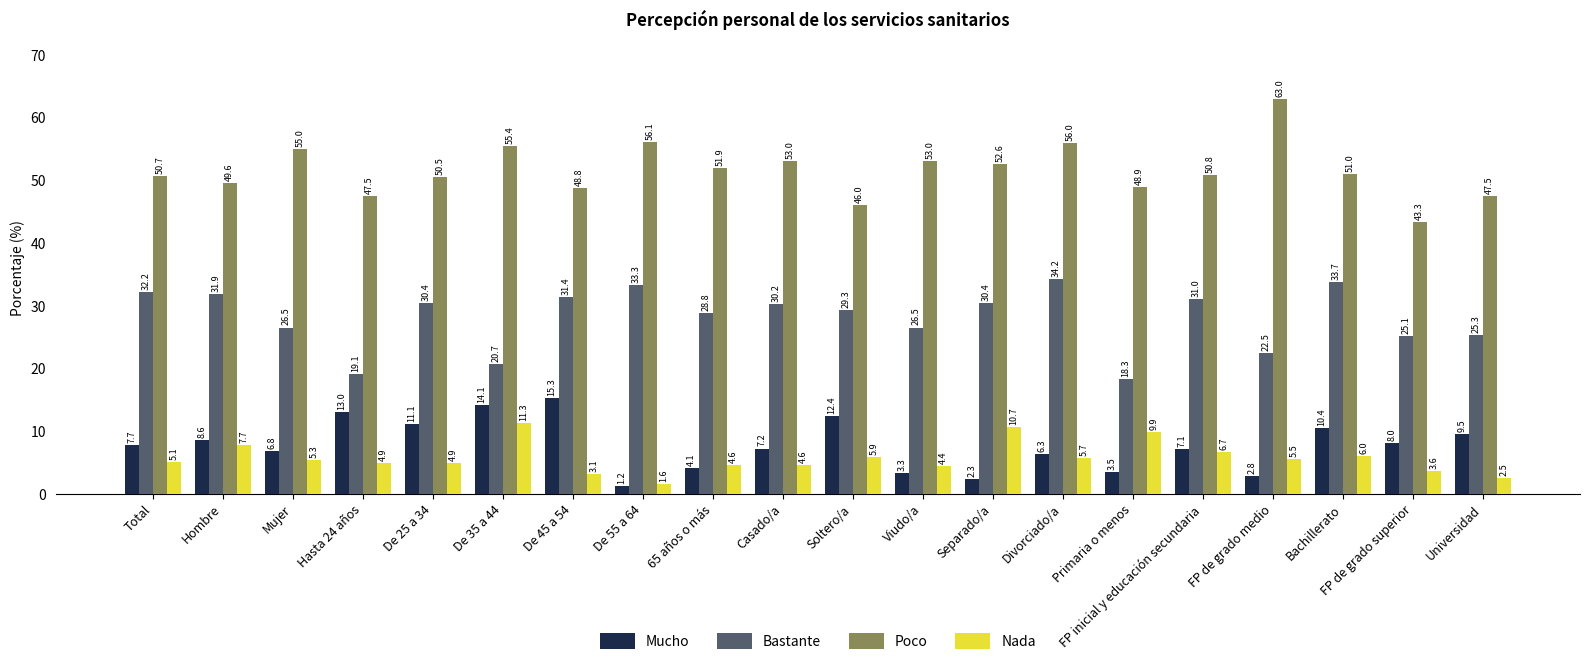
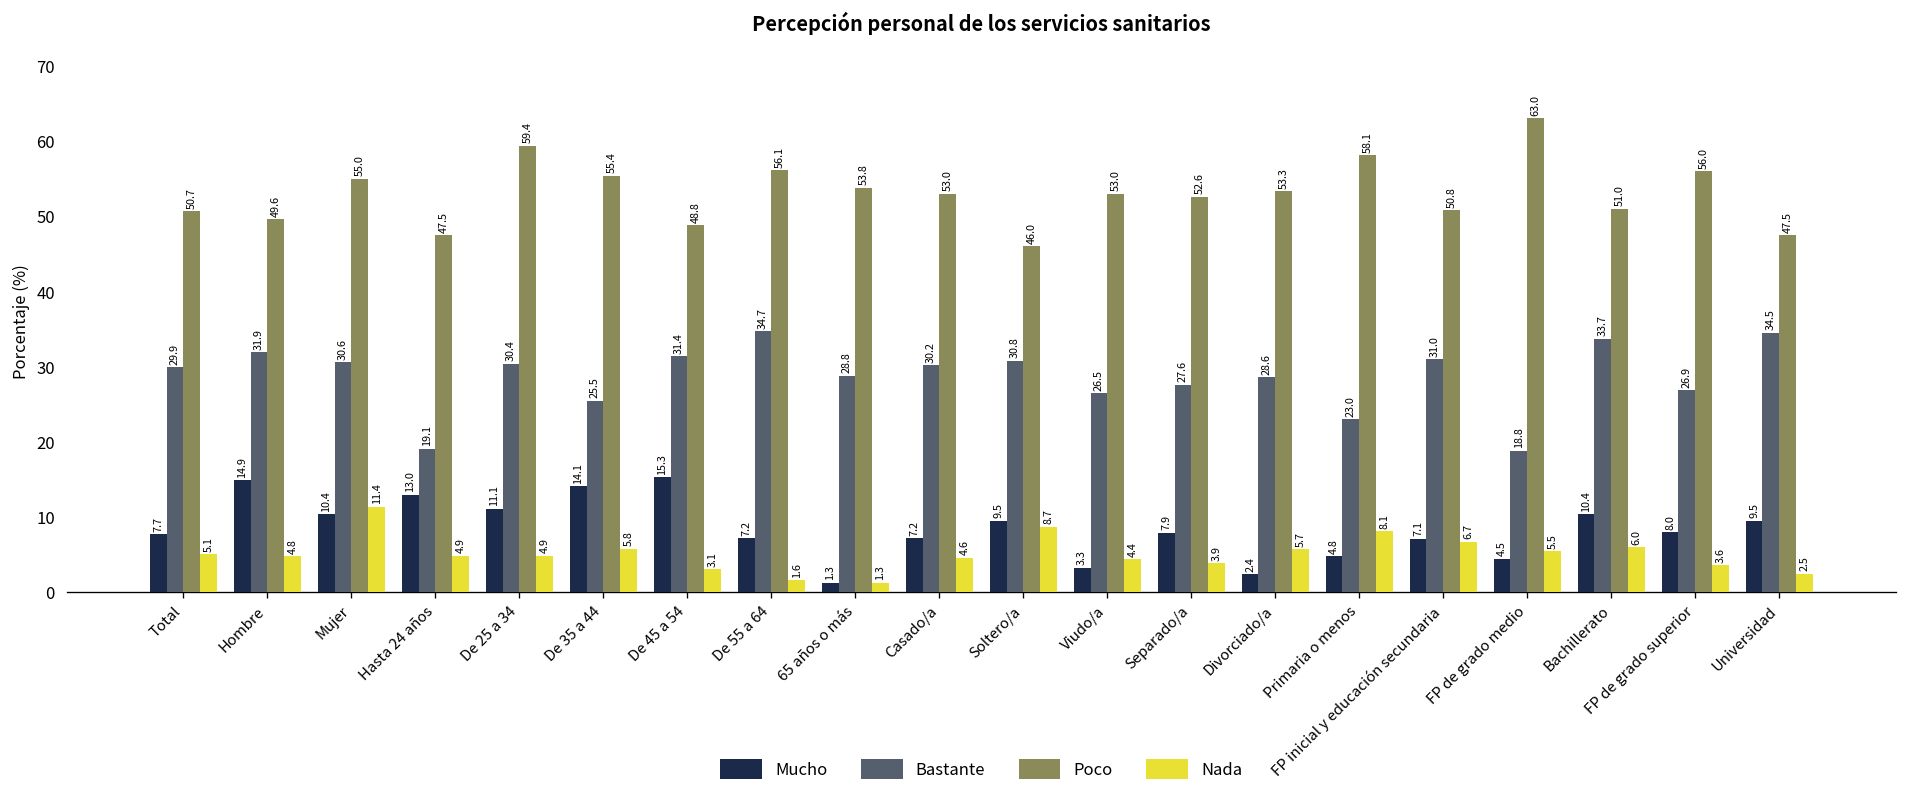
  {
    "Mucho": {
      "Total": 7.7,
-     "Hombre": 8.6,
-     "Mujer": 6.8,
+     "Hombre": 14.9,
+     "Mujer": 10.4,
      "Hasta 24 años": 13.0,
      "De 25 a 34": 11.1,
      "De 35 a 44": 14.1,
      "De 45 a 54": 15.3,
-     "De 55 a 64": 1.2,
-     "65 años o más": 4.1,
+     "De 55 a 64": 7.2,
+     "65 años o más": 1.3,
      "Casado/a": 7.2,
-     "Soltero/a": 12.4,
+     "Soltero/a": 9.5,
      "Viudo/a": 3.3,
-     "Separado/a": 2.3,
-     "Divorciado/a": 6.3,
-     "Primaria o menos": 3.5,
+     "Separado/a": 7.9,
+     "Divorciado/a": 2.4,
+     "Primaria o menos": 4.8,
      "FP inicial y educación secundaria": 7.1,
-     "FP de grado medio": 2.8,
+     "FP de grado medio": 4.5,
      "Bachillerato": 10.4,
      "FP de grado superior": 8.0,
      "Universidad": 9.5
    },
    "Bastante": {
-     "Total": 32.2,
+     "Total": 29.9,
      "Hombre": 31.9,
-     "Mujer": 26.5,
+     "Mujer": 30.6,
      "Hasta 24 años": 19.1,
      "De 25 a 34": 30.4,
-     "De 35 a 44": 20.7,
+     "De 35 a 44": 25.5,
      "De 45 a 54": 31.4,
-     "De 55 a 64": 33.3,
+     "De 55 a 64": 34.7,
      "65 años o más": 28.8,
      "Casado/a": 30.2,
-     "Soltero/a": 29.3,
+     "Soltero/a": 30.8,
      "Viudo/a": 26.5,
-     "Separado/a": 30.4,
-     "Divorciado/a": 34.2,
-     "Primaria o menos": 18.3,
+     "Separado/a": 27.6,
+     "Divorciado/a": 28.6,
+     "Primaria o menos": 23.0,
      "FP inicial y educación secundaria": 31.0,
-     "FP de grado medio": 22.5,
+     "FP de grado medio": 18.8,
      "Bachillerato": 33.7,
-     "FP de grado superior": 25.1,
-     "Universidad": 25.3
+     "FP de grado superior": 26.9,
+     "Universidad": 34.5
    },
    "Poco": {
      "Total": 50.7,
      "Hombre": 49.6,
      "Mujer": 55.0,
      "Hasta 24 años": 47.5,
-     "De 25 a 34": 50.5,
+     "De 25 a 34": 59.4,
      "De 35 a 44": 55.4,
      "De 45 a 54": 48.8,
      "De 55 a 64": 56.1,
-     "65 años o más": 51.9,
+     "65 años o más": 53.8,
      "Casado/a": 53.0,
      "Soltero/a": 46.0,
      "Viudo/a": 53.0,
      "Separado/a": 52.6,
-     "Divorciado/a": 56.0,
-     "Primaria o menos": 48.9,
+     "Divorciado/a": 53.3,
+     "Primaria o menos": 58.1,
      "FP inicial y educación secundaria": 50.8,
      "FP de grado medio": 63.0,
      "Bachillerato": 51.0,
-     "FP de grado superior": 43.3,
+     "FP de grado superior": 56.0,
      "Universidad": 47.5
    },
    "Nada": {
      "Total": 5.1,
-     "Hombre": 7.7,
-     "Mujer": 5.3,
+     "Hombre": 4.8,
+     "Mujer": 11.4,
      "Hasta 24 años": 4.9,
      "De 25 a 34": 4.9,
-     "De 35 a 44": 11.3,
+     "De 35 a 44": 5.8,
      "De 45 a 54": 3.1,
      "De 55 a 64": 1.6,
-     "65 años o más": 4.6,
+     "65 años o más": 1.3,
      "Casado/a": 4.6,
-     "Soltero/a": 5.9,
+     "Soltero/a": 8.7,
      "Viudo/a": 4.4,
-     "Separado/a": 10.7,
+     "Separado/a": 3.9,
      "Divorciado/a": 5.7,
-     "Primaria o menos": 9.9,
+     "Primaria o menos": 8.1,
      "FP inicial y educación secundaria": 6.7,
      "FP de grado medio": 5.5,
      "Bachillerato": 6.0,
      "FP de grado superior": 3.6,
      "Universidad": 2.5
    }
  }
